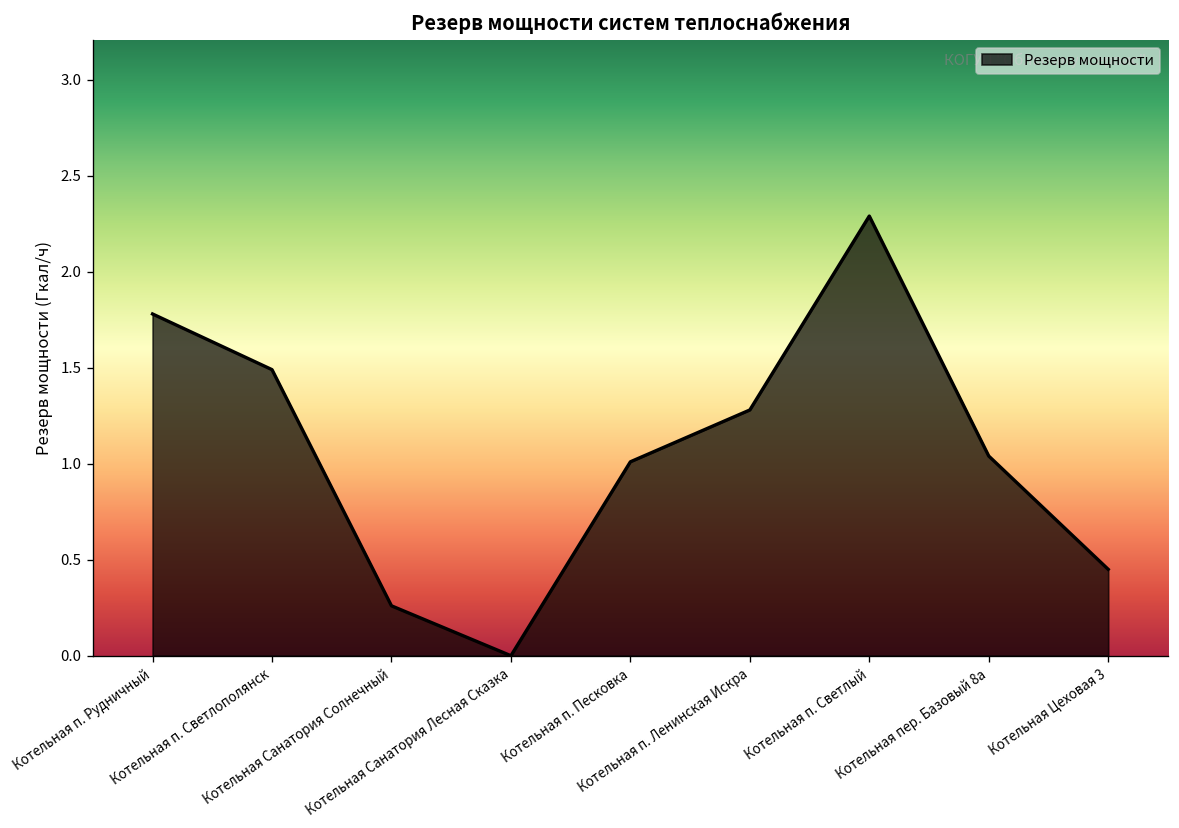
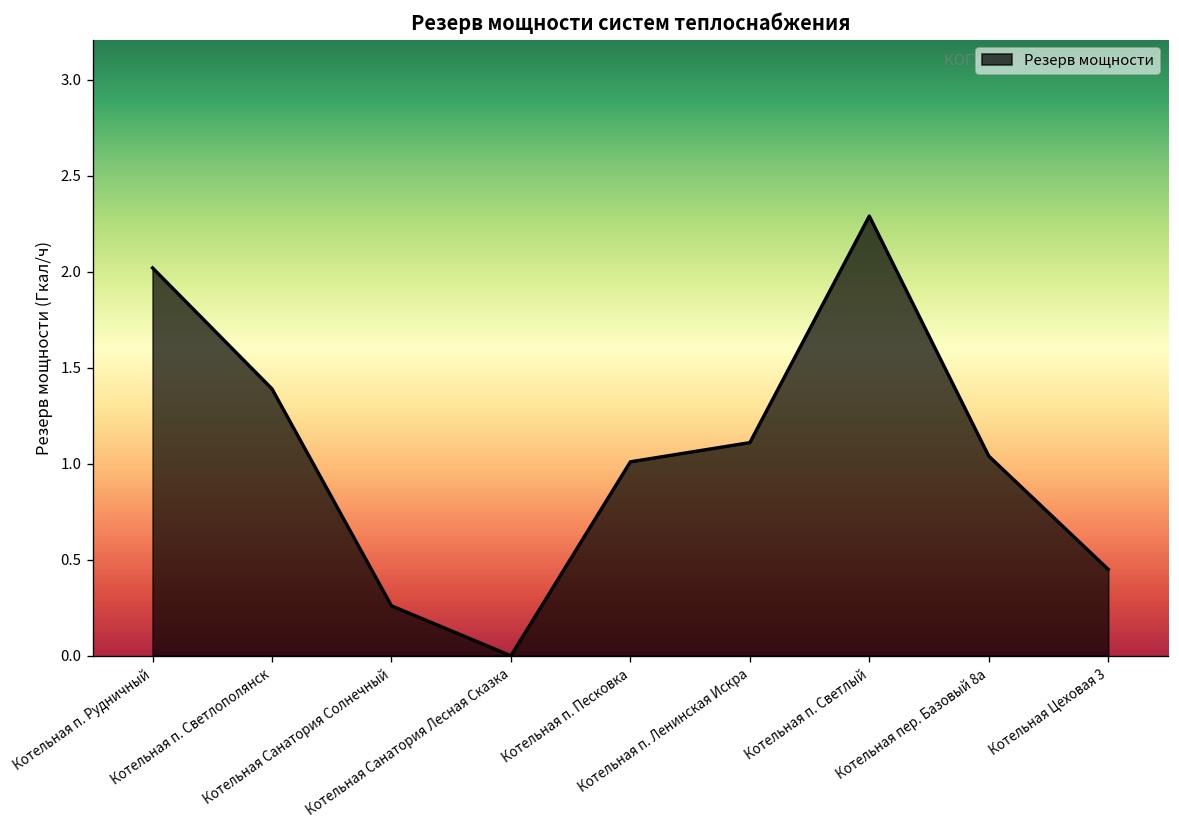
  {
-   "Котельная п. Рудничный": 1.78,
-   "Котельная п. Светлополянск": 1.49,
+   "Котельная п. Рудничный": 2.02,
+   "Котельная п. Светлополянск": 1.39,
    "Котельная Санатория Солнечный": 0.26,
    "Котельная Санатория Лесная Сказка": 0.00,
    "Котельная п. Песковка": 1.01,
-   "Котельная п. Ленинская Искра": 1.28,
+   "Котельная п. Ленинская Искра": 1.11,
    "Котельная п. Светлый": 2.29,
    "Котельная пер. Базовый 8а": 1.04,
    "Котельная Цеховая 3": 0.45
  }
